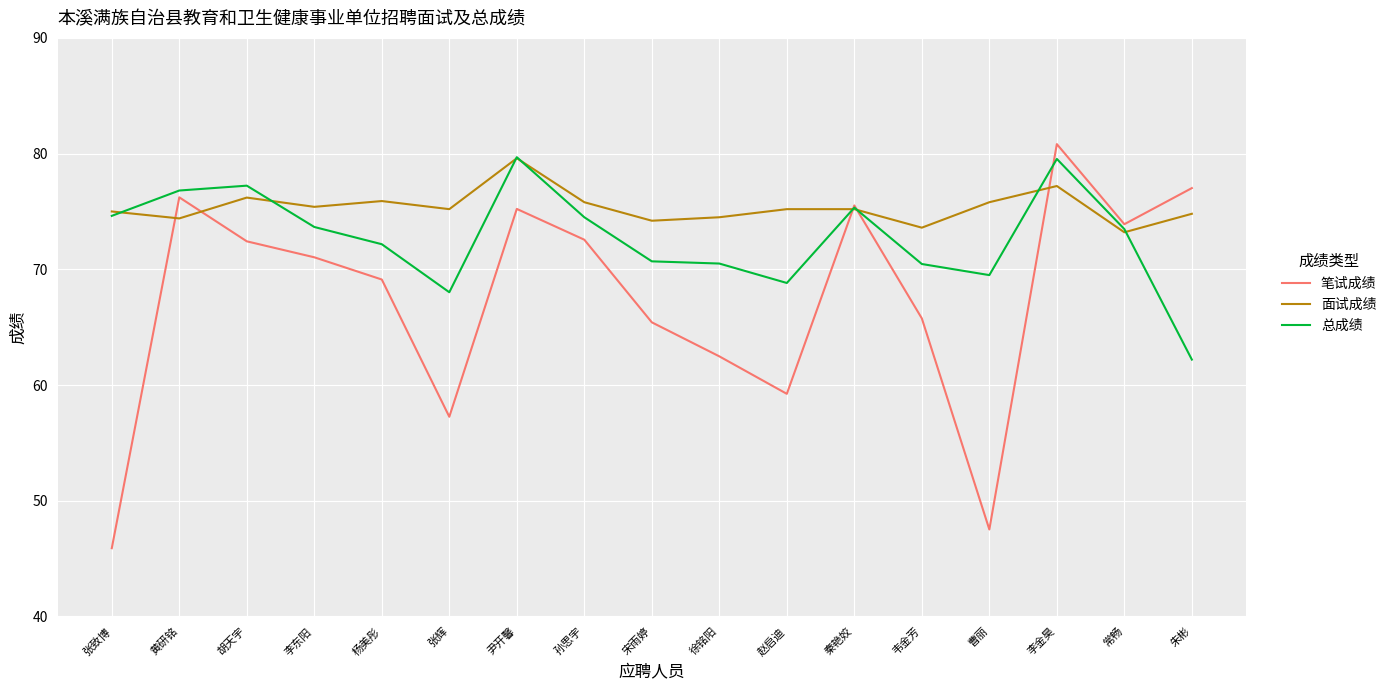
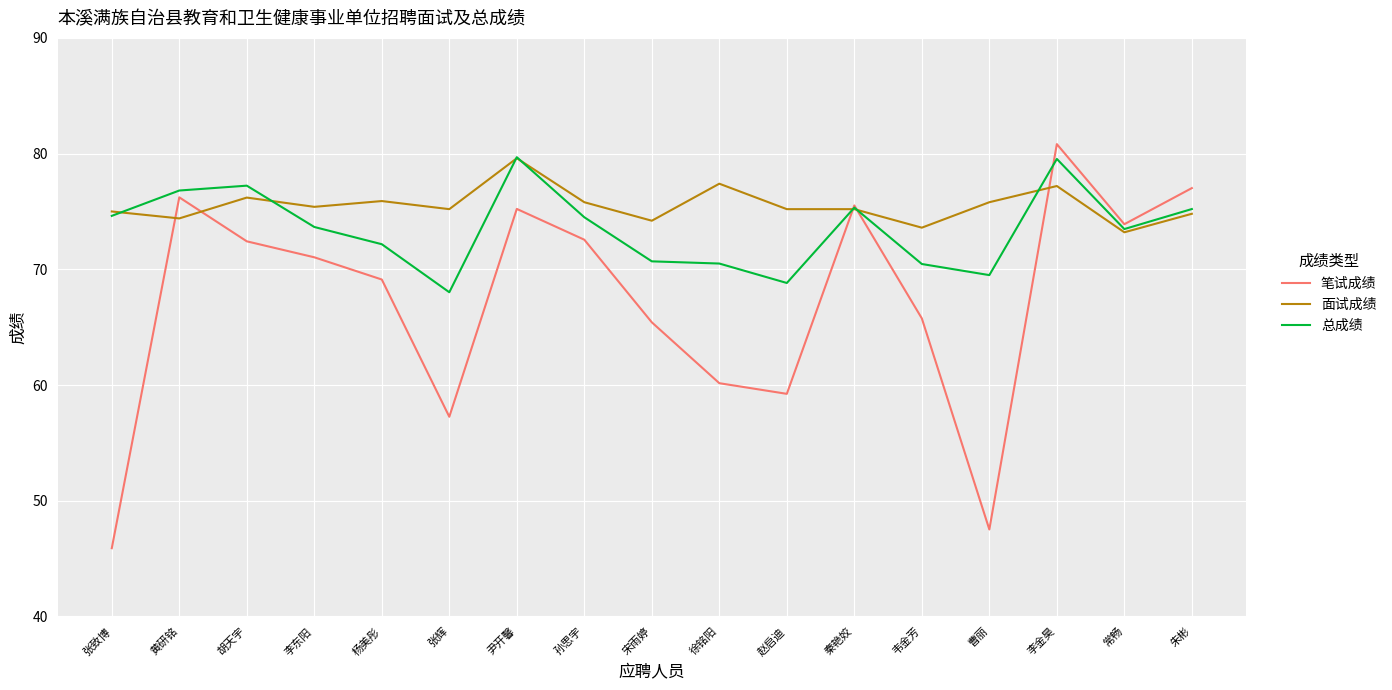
  {
    "笔试成绩": {
      "张致博": 45.9,
      "黄研铭": 76.2,
      "胡天宇": 72.4,
      "李东阳": 71.0,
      "杨美彤": 69.1,
      "张辉": 57.3,
      "尹开馨": 75.2,
      "孙思宇": 72.6,
      "宋雨婷": 65.4,
-     "徐铭阳": 62.5,
+     "徐铭阳": 60.2,
      "赵启迪": 59.2,
      "韦金芳": 65.8,
      "曹丽": 47.5,
      "李金昊": 80.8,
      "常畅": 73.9,
      "朱彬": 77.0
    },
    "面试成绩": {
      "张致博": 75.0,
      "黄研铭": 74.4,
      "胡天宇": 76.2,
      "李东阳": 75.4,
      "杨美彤": 75.9,
      "张辉": 75.2,
      "孙思宇": 75.8,
      "宋雨婷": 74.2,
-     "徐铭阳": 74.5,
+     "徐铭阳": 77.4,
      "赵启迪": 75.2,
      "韦金芳": 73.6,
      "曹丽": 75.8,
      "李金昊": 77.2,
      "常畅": 73.2,
      "朱彬": 74.8
    },
    "总成绩": {
      "张致博": 74.6,
      "黄研铭": 76.8,
      "胡天宇": 77.2,
      "李东阳": 73.7,
      "杨美彤": 72.2,
      "张辉": 68.0,
      "孙思宇": 74.5,
      "宋雨婷": 70.7,
      "徐铭阳": 70.5,
      "赵启迪": 68.8,
      "韦金芳": 70.5,
      "曹丽": 69.5,
      "李金昊": 79.5,
      "常畅": 73.5,
-     "朱彬": 62.2
+     "朱彬": 75.2
    }
  }
